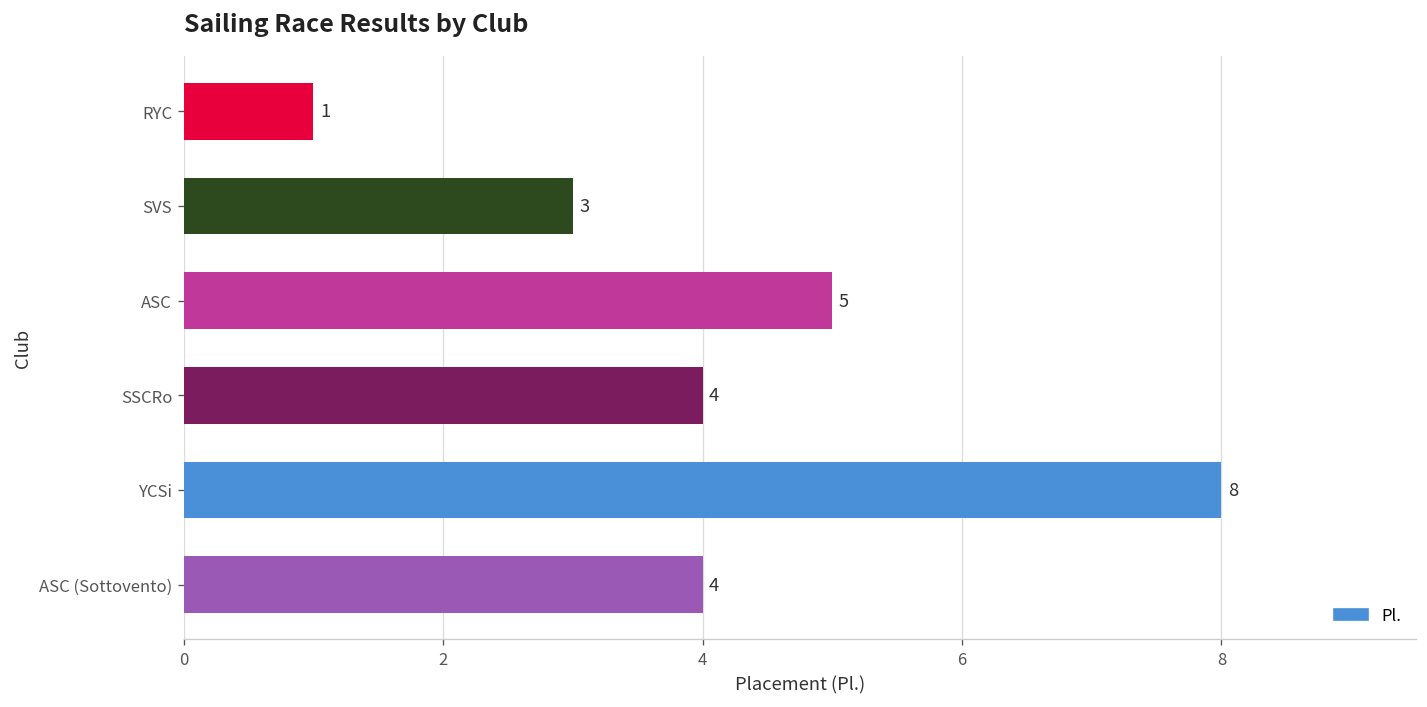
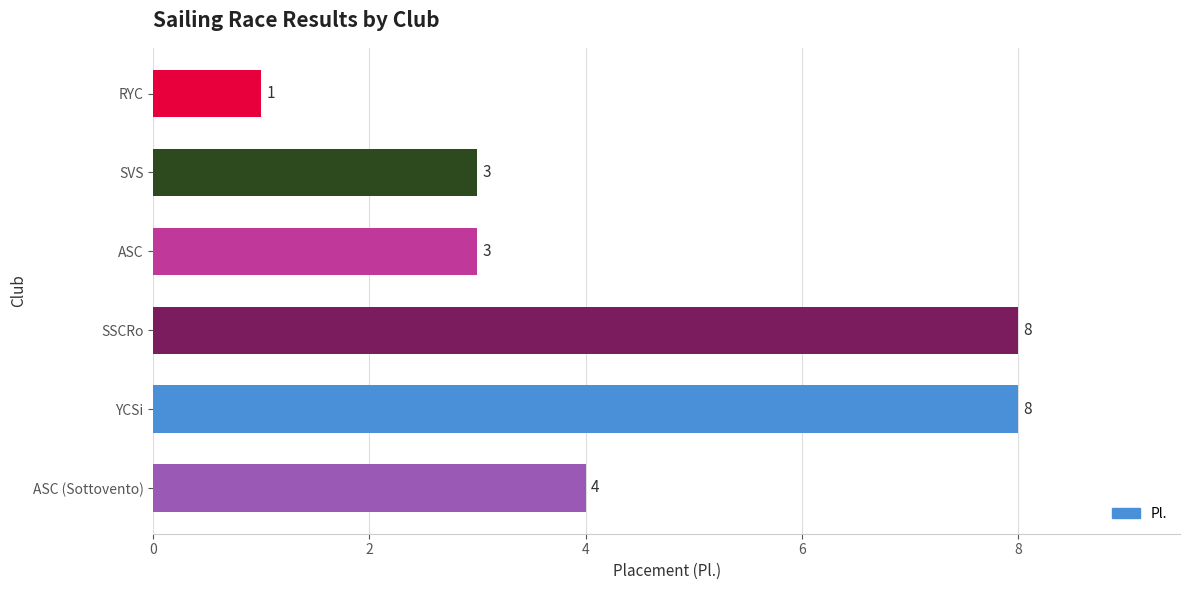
  {
    "RYC": 1,
    "SVS": 3,
-   "ASC": 5,
-   "SSCRo": 4,
+   "ASC": 3,
+   "SSCRo": 8,
    "YCSi": 8,
    "ASC (Sottovento)": 4
  }
